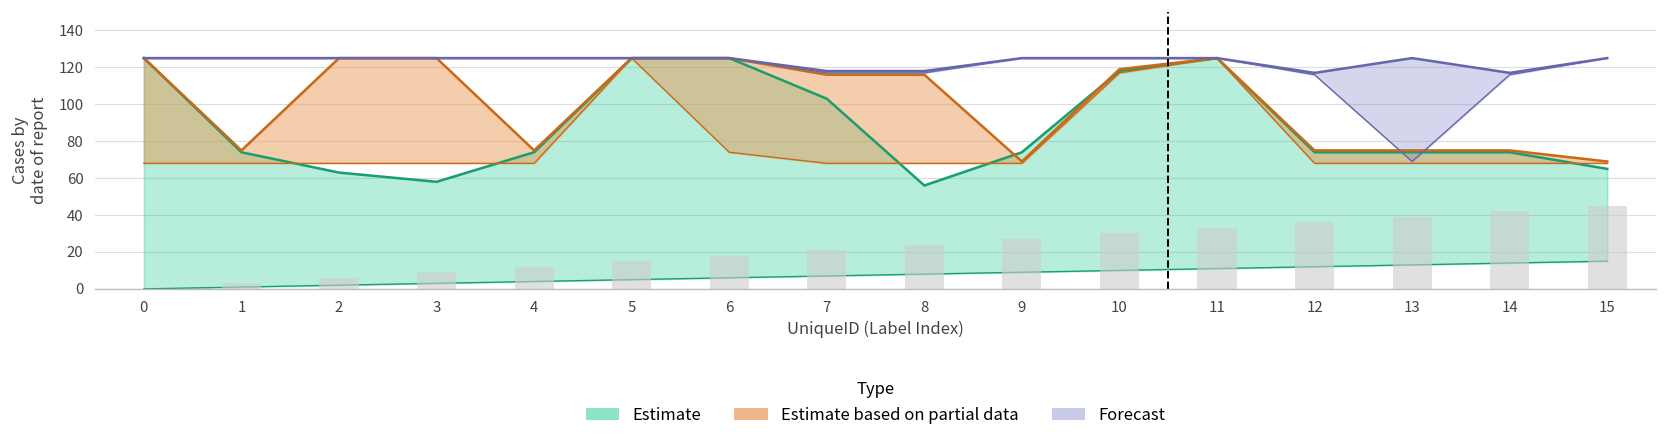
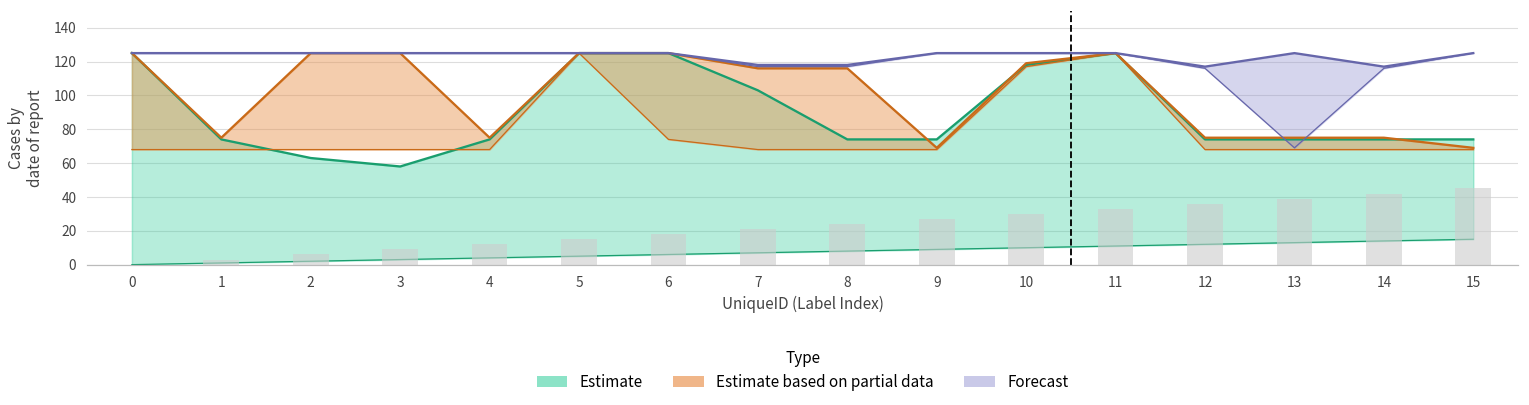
  {
    "Estimate": {
      "2": 63,
      "3": 58,
      "7": 103,
-     "8": 56,
+     "8": 74,
      "9": 74,
-     "15": 65
+     "15": 74
    }
  }
